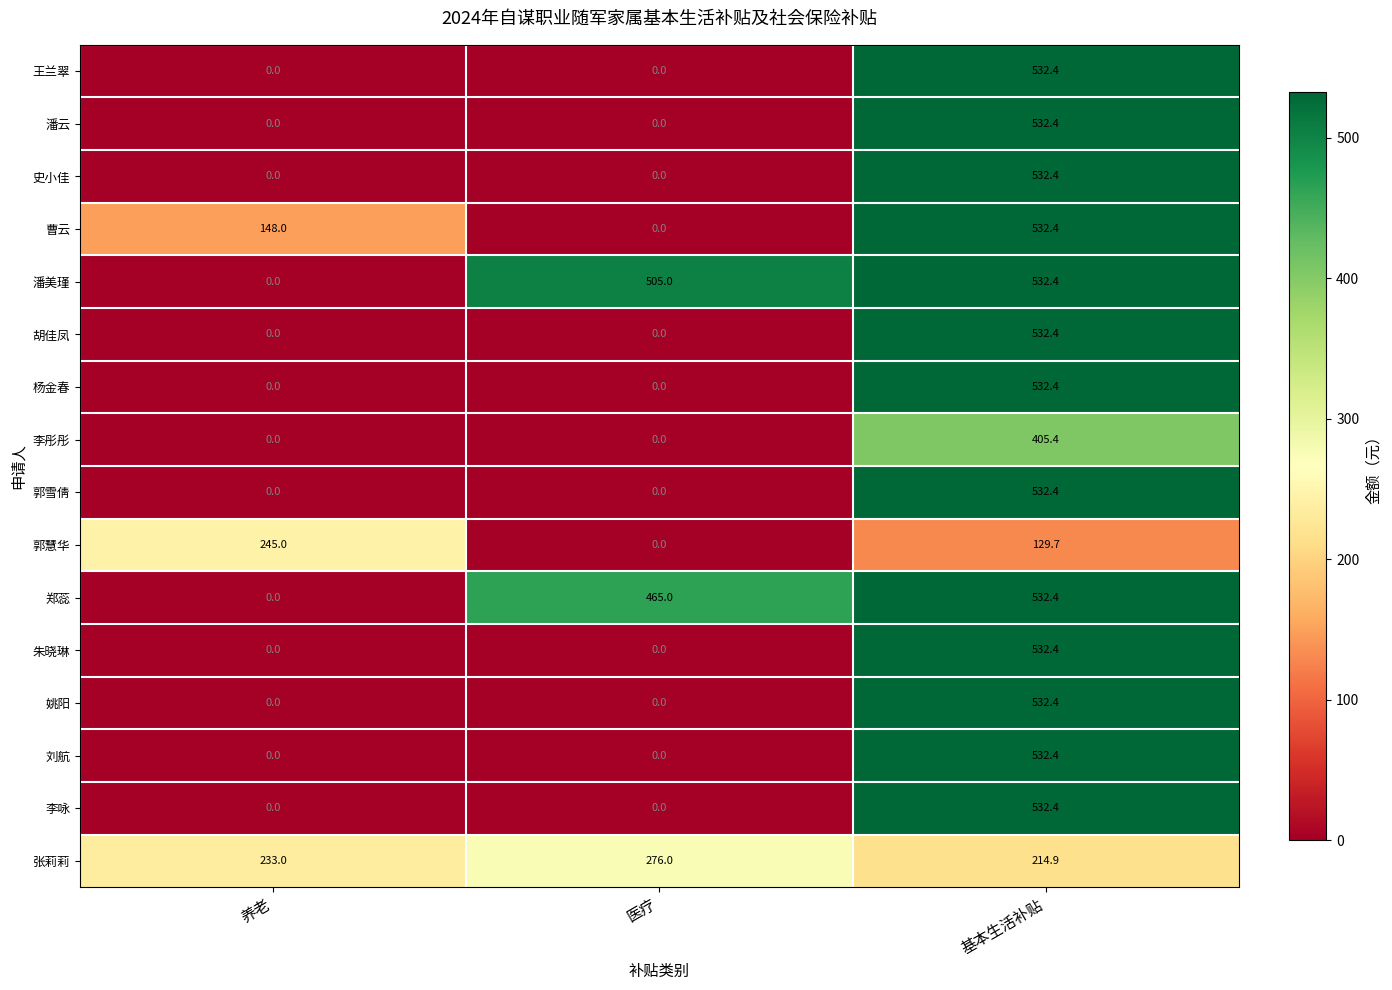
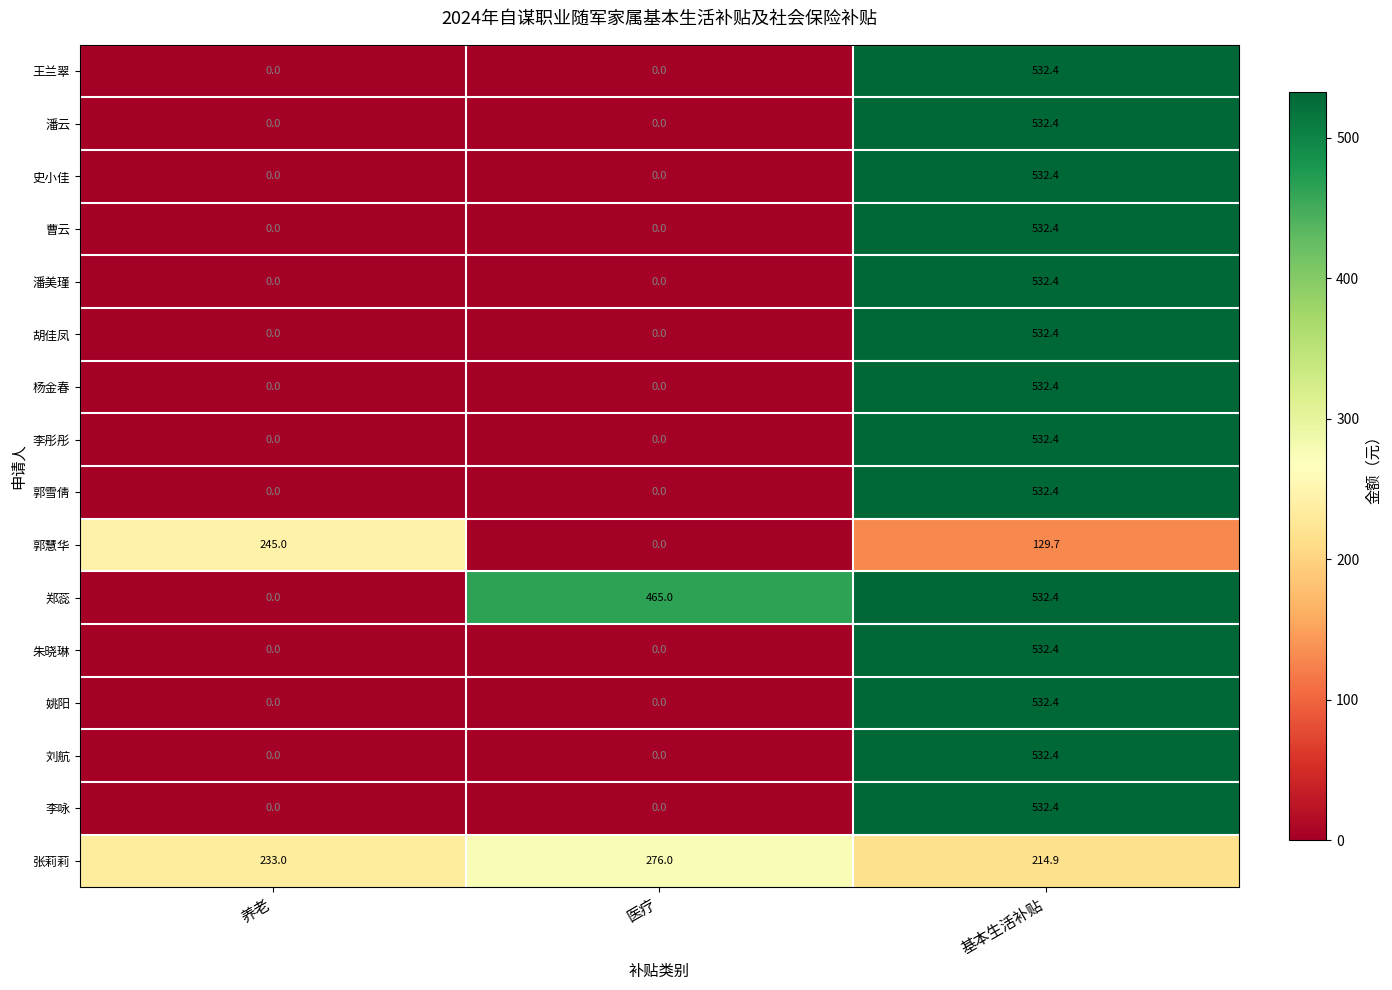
  {
    "王兰翠": {
      "养老": 0.0,
      "医疗": 0.0,
      "基本生活补贴": 532.4
    },
    "潘云": {
      "养老": 0.0,
      "医疗": 0.0,
      "基本生活补贴": 532.4
    },
    "史小佳": {
      "养老": 0.0,
      "医疗": 0.0,
      "基本生活补贴": 532.4
    },
    "曹云": {
-     "养老": 148.0,
+     "养老": 0.0,
      "医疗": 0.0,
      "基本生活补贴": 532.4
    },
    "潘美瑾": {
      "养老": 0.0,
-     "医疗": 505.0,
+     "医疗": 0.0,
      "基本生活补贴": 532.4
    },
    "胡佳凤": {
      "养老": 0.0,
      "医疗": 0.0,
      "基本生活补贴": 532.4
    },
    "杨金春": {
      "养老": 0.0,
      "医疗": 0.0,
      "基本生活补贴": 532.4
    },
    "李彤彤": {
      "养老": 0.0,
      "医疗": 0.0,
-     "基本生活补贴": 405.4
+     "基本生活补贴": 532.4
    },
    "郭雪倩": {
      "养老": 0.0,
      "医疗": 0.0,
      "基本生活补贴": 532.4
    },
    "郭慧华": {
      "养老": 245.0,
      "医疗": 0.0,
      "基本生活补贴": 129.7
    },
    "郑蕊": {
      "养老": 0.0,
      "医疗": 465.0,
      "基本生活补贴": 532.4
    },
    "朱晓琳": {
      "养老": 0.0,
      "医疗": 0.0,
      "基本生活补贴": 532.4
    },
    "姚阳": {
      "养老": 0.0,
      "医疗": 0.0,
      "基本生活补贴": 532.4
    },
    "刘航": {
      "养老": 0.0,
      "医疗": 0.0,
      "基本生活补贴": 532.4
    },
    "李咏": {
      "养老": 0.0,
      "医疗": 0.0,
      "基本生活补贴": 532.4
    },
    "张莉莉": {
      "养老": 233.0,
      "医疗": 276.0,
      "基本生活补贴": 214.9
    }
  }
